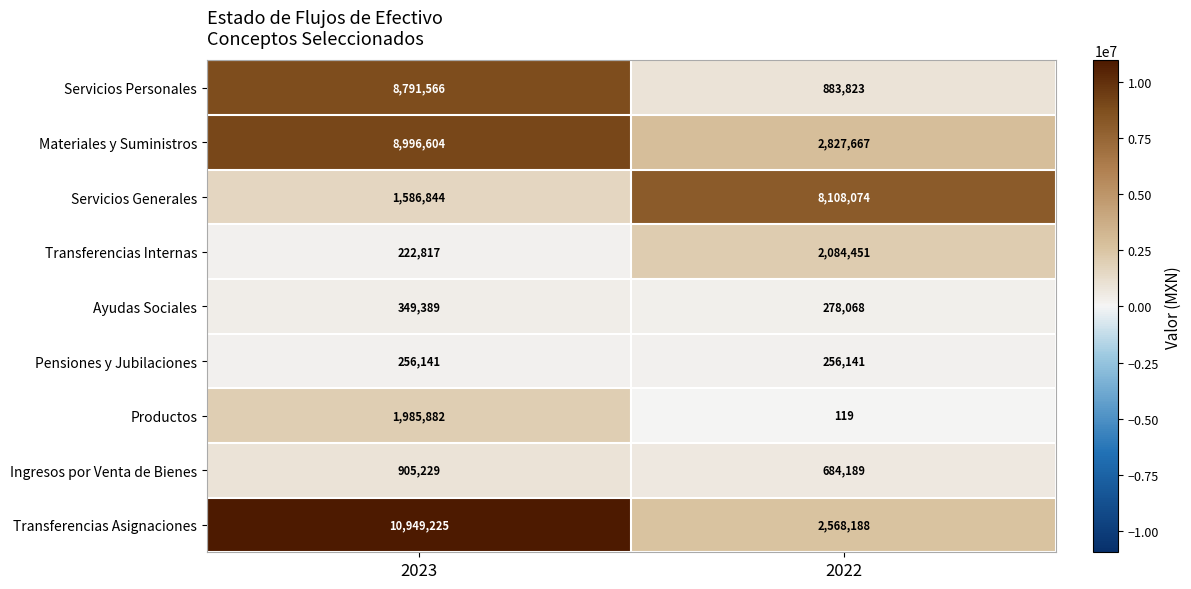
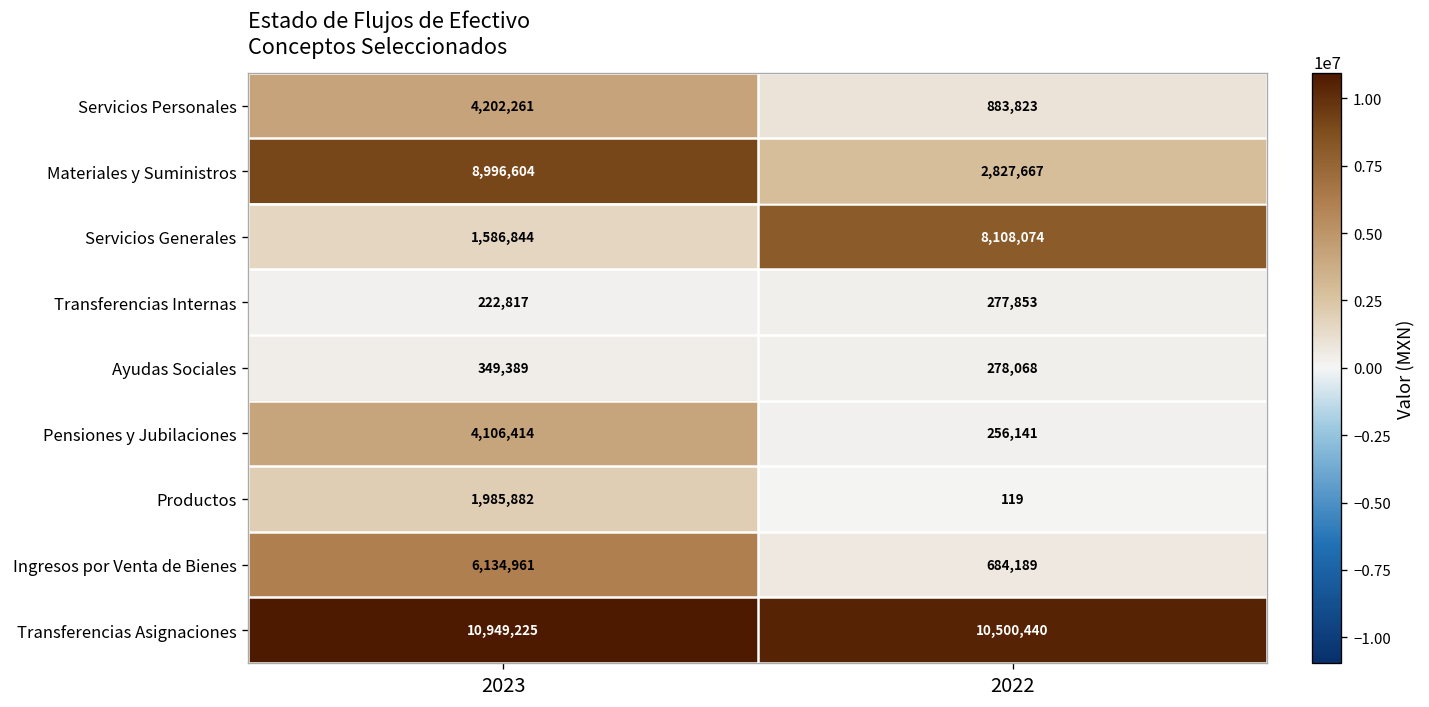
  {
    "Servicios Personales": {
-     "2023": "8,791,566",
+     "2023": "4,202,261",
      "2022": "883,823"
    },
    "Materiales y Suministros": {
      "2023": "8,996,604",
      "2022": "2,827,667"
    },
    "Servicios Generales": {
      "2023": "1,586,844",
      "2022": "8,108,074"
    },
    "Transferencias Internas": {
      "2023": "222,817",
-     "2022": "2,084,451"
+     "2022": "277,853"
    },
    "Ayudas Sociales": {
      "2023": "349,389",
      "2022": "278,068"
    },
    "Pensiones y Jubilaciones": {
-     "2023": "256,141",
+     "2023": "4,106,414",
      "2022": "256,141"
    },
    "Productos": {
      "2023": "1,985,882",
      "2022": "119"
    },
    "Ingresos por Venta de Bienes": {
-     "2023": "905,229",
+     "2023": "6,134,961",
      "2022": "684,189"
    },
    "Transferencias Asignaciones": {
      "2023": "10,949,225",
-     "2022": "2,568,188"
+     "2022": "10,500,440"
    }
  }
